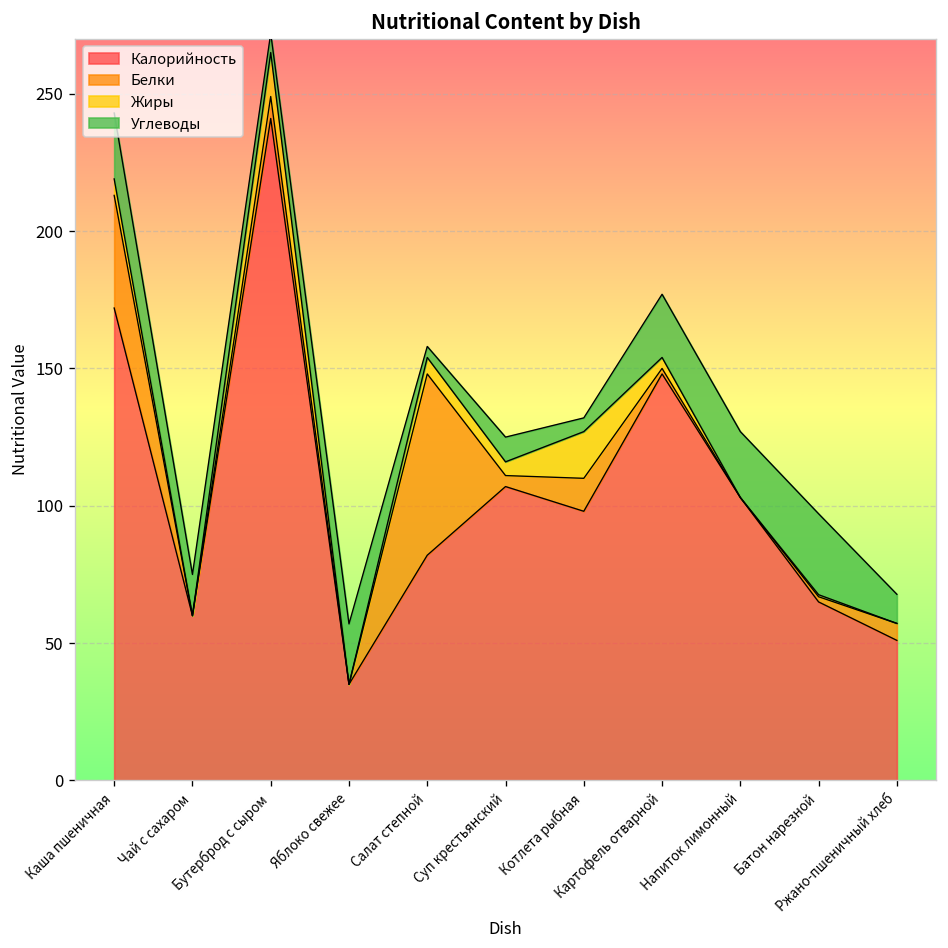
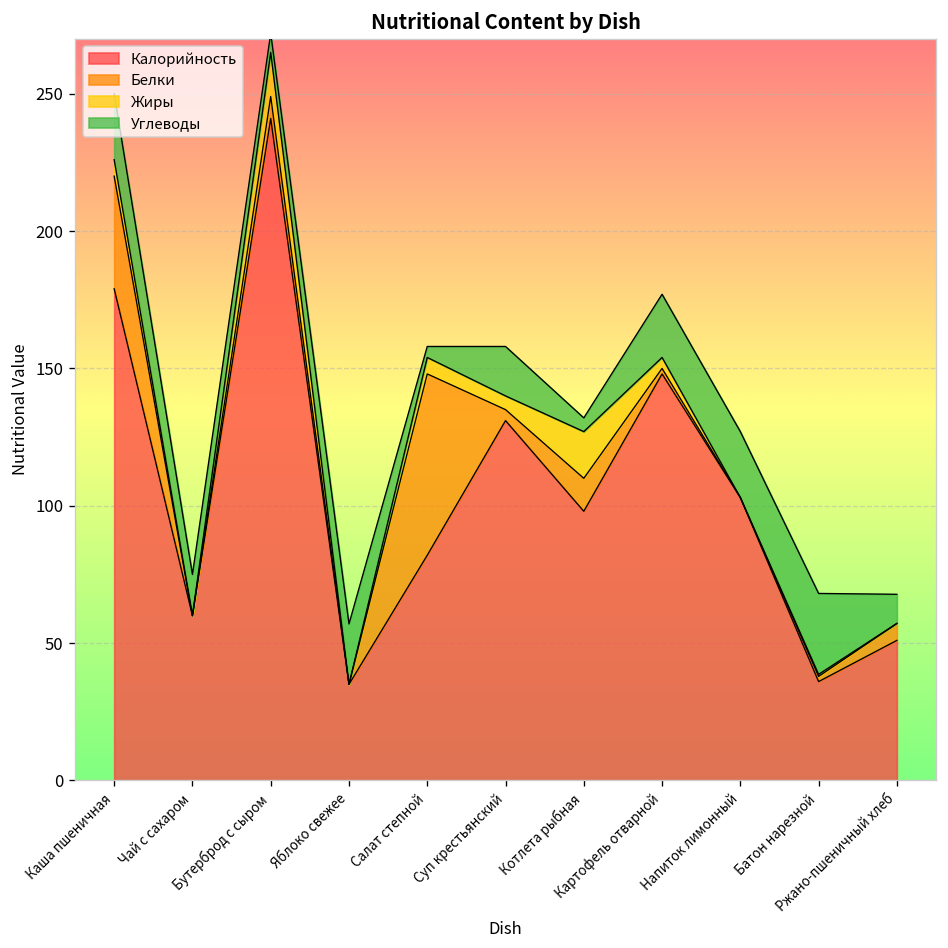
  {
    "Калорийность": {
-     "Каша пшеничная": 172,
+     "Каша пшеничная": 179,
      "Бутерброд с сыром": 241,
      "Салат степной": 82,
-     "Суп крестьянский": 107,
+     "Суп крестьянский": 131,
      "Котлета рыбная": 98,
      "Картофель отварной": 148,
-     "Батон нарезной": 65,
+     "Батон нарезной": 36,
      "Ржано-пшеничный хлеб": 51
    },
    "Белки": {
      "Каша пшеничная": 41,
      "Бутерброд с сыром": 8,
      "Салат степной": 66,
      "Суп крестьянский": 4,
      "Котлета рыбная": 12,
      "Картофель отварной": 2
    },
    "Жиры": {
      "Каша пшеничная": 6,
      "Бутерброд с сыром": 16,
      "Салат степной": 6,
      "Суп крестьянский": 5,
      "Котлета рыбная": 17,
      "Картофель отварной": 4
    },
    "Углеводы": {
      "Чай с сахаром": 15,
      "Яблоко свежее": 22,
      "Салат степной": 4,
-     "Суп крестьянский": 9,
+     "Суп крестьянский": 18,
      "Котлета рыбная": 5,
      "Картофель отварной": 23,
      "Напиток лимонный": 24,
      "Батон нарезной": 29,
      "Ржано-пшеничный хлеб": 11
    }
  }
